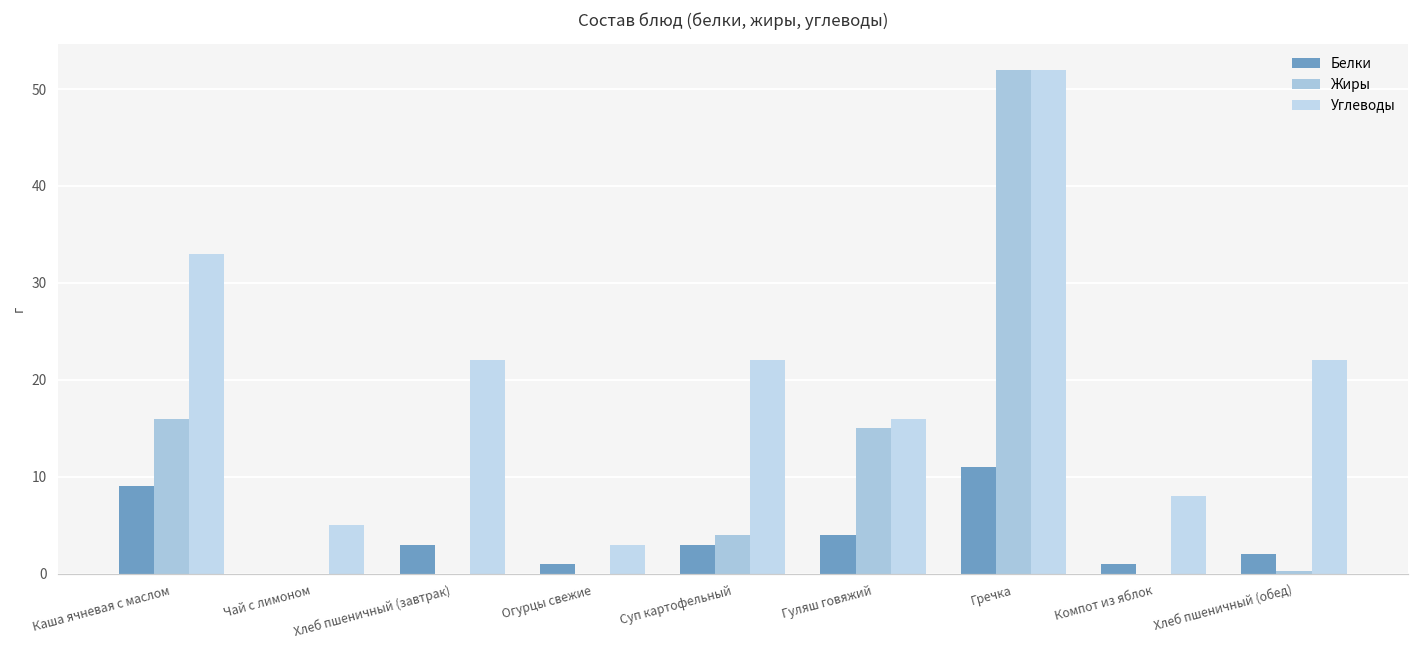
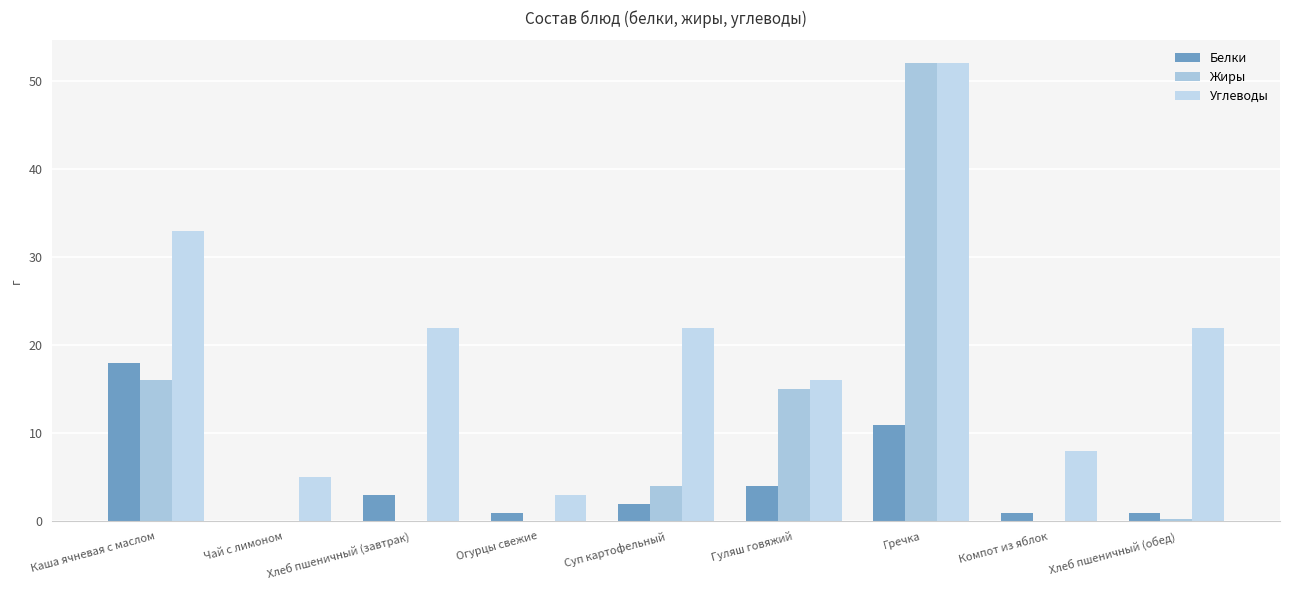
  {
    "Белки": {
-     "Каша ячневая с маслом": 9,
+     "Каша ячневая с маслом": 18,
      "Чай с лимоном": 0,
      "Хлеб пшеничный (завтрак)": 3,
      "Огурцы свежие": 1,
-     "Суп картофельный": 3,
+     "Суп картофельный": 2,
      "Гуляш говяжий": 4,
      "Гречка": 11,
      "Компот из яблок": 1,
-     "Хлеб пшеничный (обед)": 2
+     "Хлеб пшеничный (обед)": 1
    }
  }
